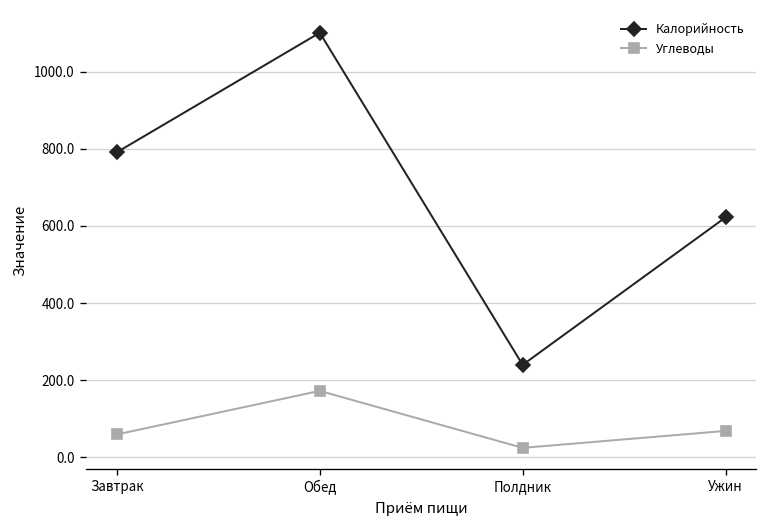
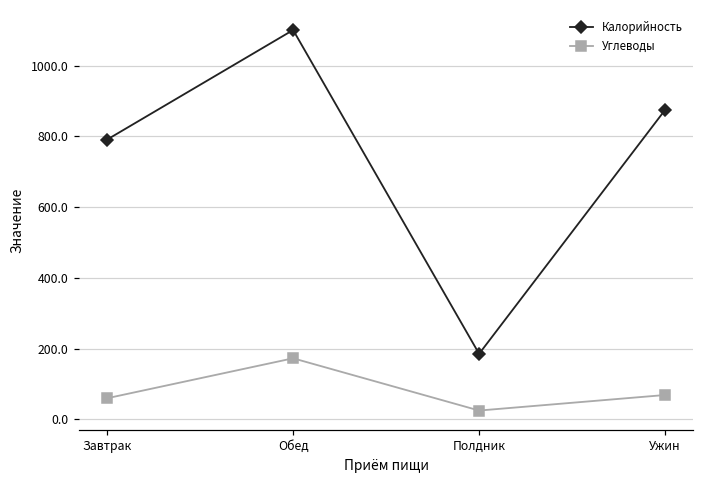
  {
    "Калорийность": {
      "Завтрак": 790,
      "Обед": 1100,
-     "Полдник": 240,
-     "Ужин": 620
+     "Полдник": 190,
+     "Ужин": 880
    },
    "Углеводы": {
      "Завтрак": 60,
      "Обед": 170,
      "Полдник": 20,
      "Ужин": 70
    }
  }
